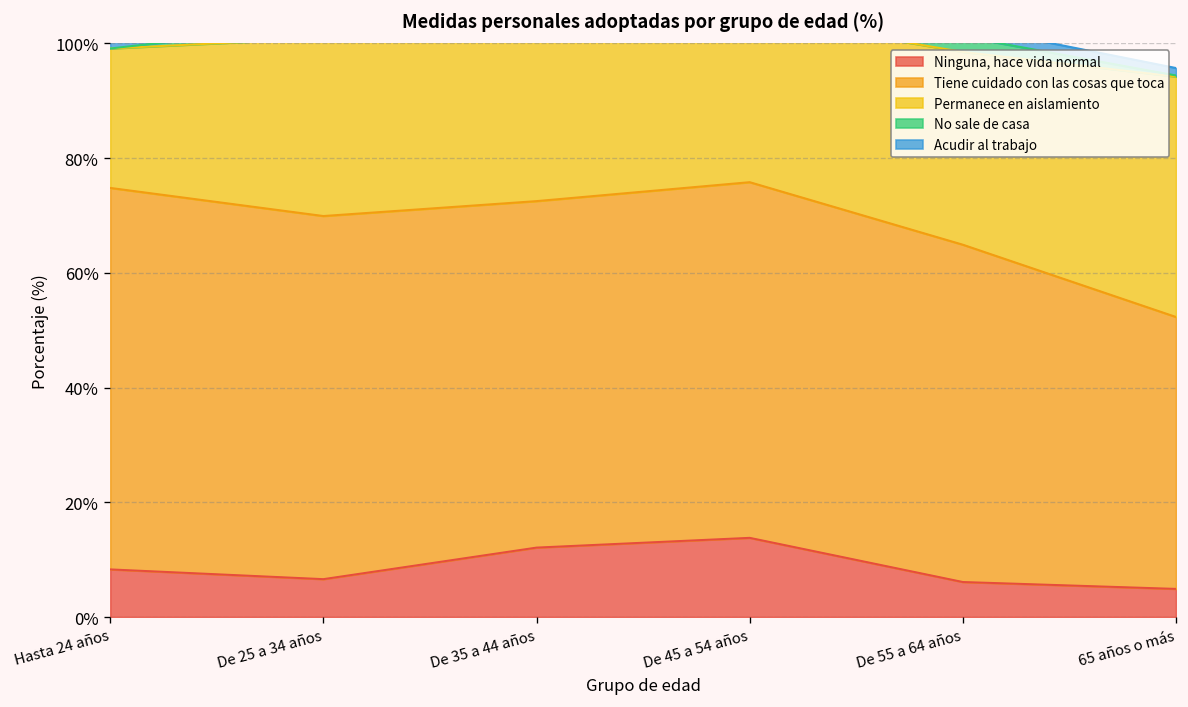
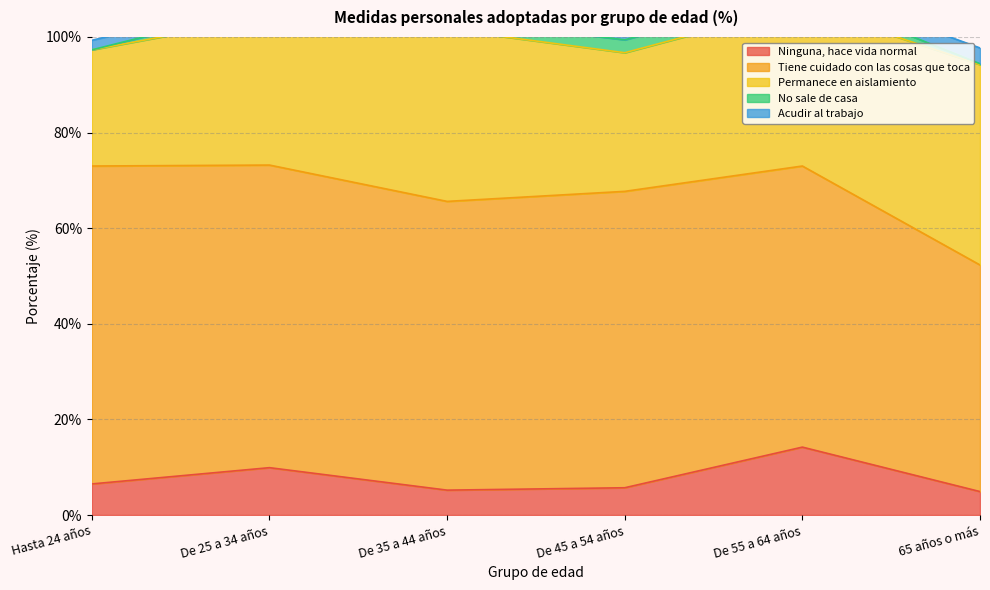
  {
    "Ninguna, hace vida normal": {
-     "Hasta 24 años": "8%",
-     "De 25 a 34 años": "7%",
-     "De 35 a 44 años": "12%",
-     "De 45 a 54 años": "14%",
-     "De 55 a 64 años": "6%",
+     "Hasta 24 años": "7%",
+     "De 25 a 34 años": "10%",
+     "De 35 a 44 años": "5%",
+     "De 45 a 54 años": "6%",
+     "De 55 a 64 años": "14%",
      "65 años o más": "5%"
    },
    "Acudir al trabajo": {
-     "65 años o más": "1%"
+     "65 años o más": "3%"
    }
  }
